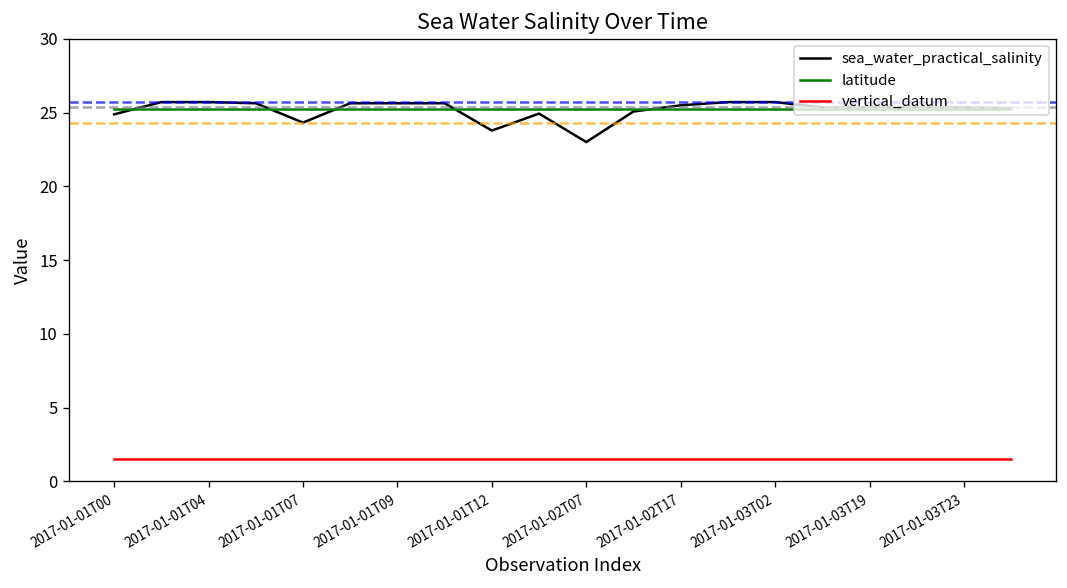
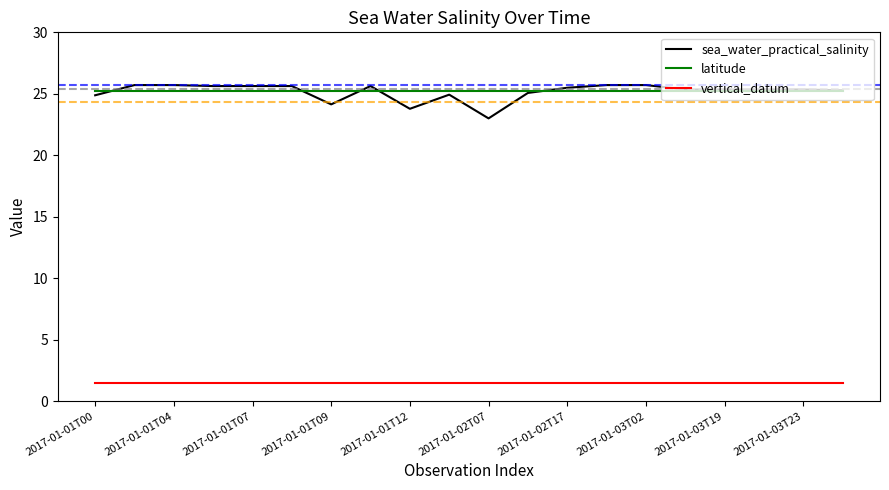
  {
    "sea_water_practical_salinity": {
      "2017-01-01T00": 24.9,
      "2017-01-01T04": 25.7,
-     "2017-01-01T07": 24.3,
-     "2017-01-01T09": 25.6,
+     "2017-01-01T07": 25.6,
+     "2017-01-01T09": 24.1,
      "2017-01-01T12": 23.8,
      "2017-01-02T07": 23.0,
      "2017-01-02T17": 25.5,
      "2017-01-03T02": 25.7
    },
    "latitude": {
      "2017-01-01T00": 25.2,
      "2017-01-01T04": 25.2,
      "2017-01-01T07": 25.2,
      "2017-01-01T09": 25.2,
      "2017-01-01T12": 25.2,
      "2017-01-02T07": 25.2,
      "2017-01-02T17": 25.2,
      "2017-01-03T02": 25.2
    },
    "vertical_datum": {
      "2017-01-01T00": 1.5,
      "2017-01-01T04": 1.5,
      "2017-01-01T07": 1.5,
      "2017-01-01T09": 1.5,
      "2017-01-01T12": 1.5,
      "2017-01-02T07": 1.5,
      "2017-01-02T17": 1.5,
      "2017-01-03T02": 1.5,
      "2017-01-03T19": 1.5,
      "2017-01-03T23": 1.5
    }
  }
